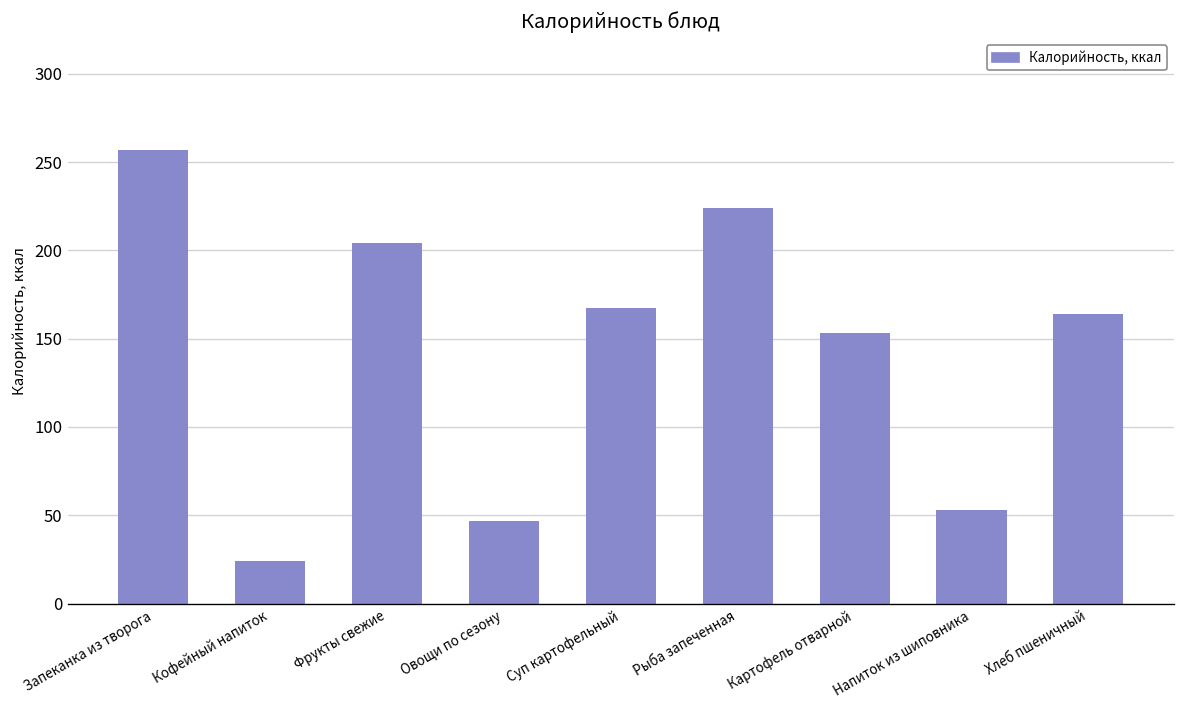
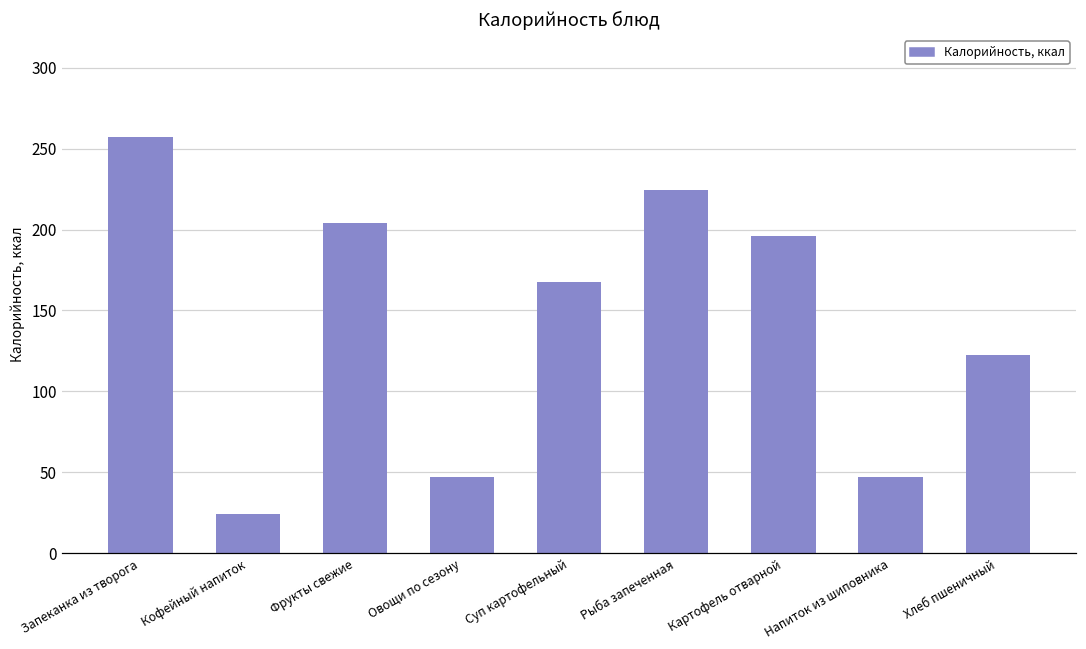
  {
    "Запеканка из творога": 257,
    "Кофейный напиток": 24,
    "Фрукты свежие": 204,
    "Овощи по сезону": 47,
    "Суп картофельный": 167,
    "Рыба запеченная": 224,
-   "Картофель отварной": 153,
-   "Напиток из шиповника": 53,
-   "Хлеб пшеничный": 164
+   "Картофель отварной": 196,
+   "Напиток из шиповника": 47,
+   "Хлеб пшеничный": 123
  }
